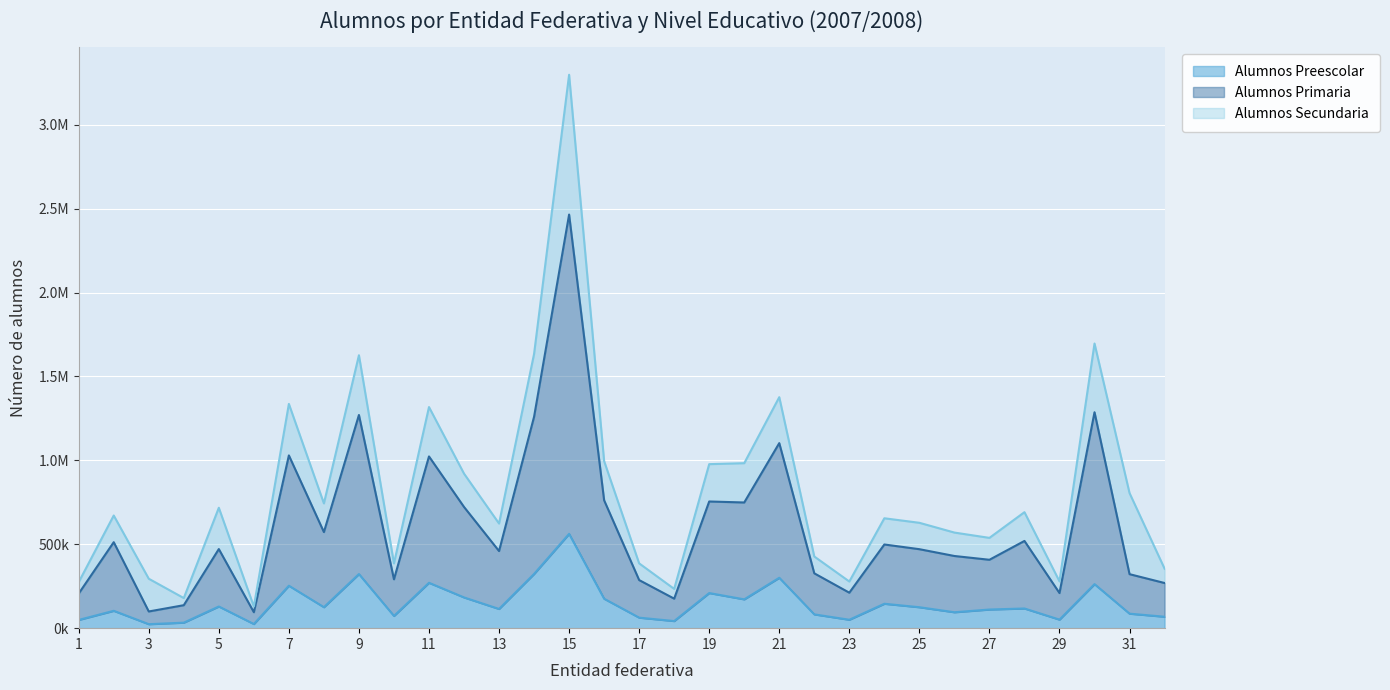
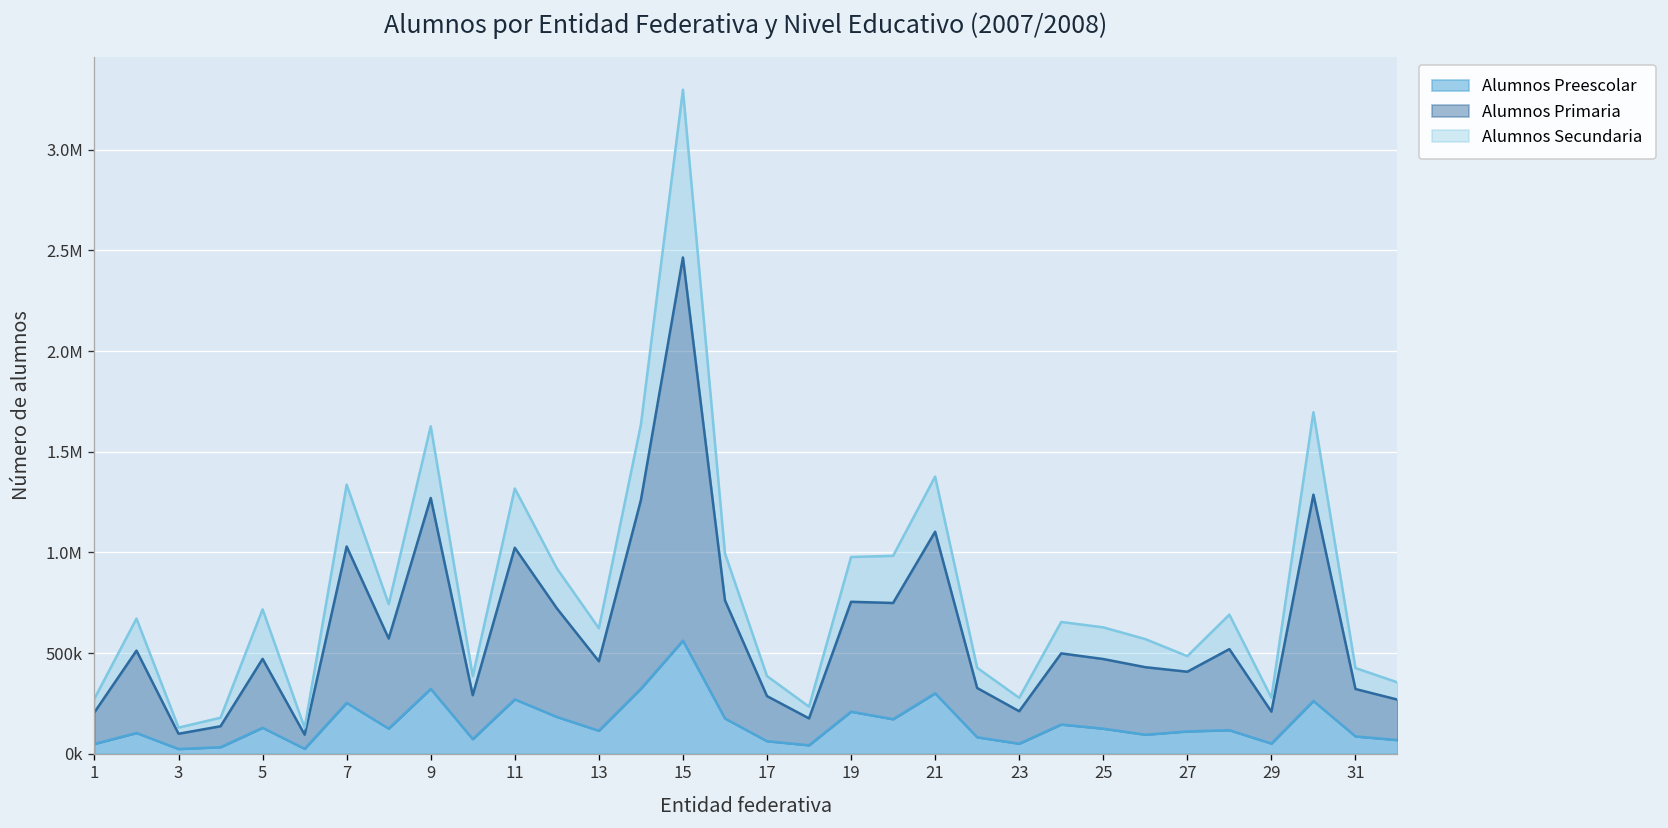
  {
    "Alumnos Secundaria": {
      "1": 70000,
-     "3": 200000,
+     "3": 30000,
      "5": 250000,
      "7": 310000,
      "9": 360000,
      "11": 290000,
      "13": 160000,
      "15": 830000,
      "17": 100000,
      "19": 220000,
      "21": 270000,
      "23": 70000,
      "25": 160000,
-     "27": 130000,
+     "27": 80000,
      "29": 70000,
-     "31": 480000
+     "31": 100000
    }
  }
